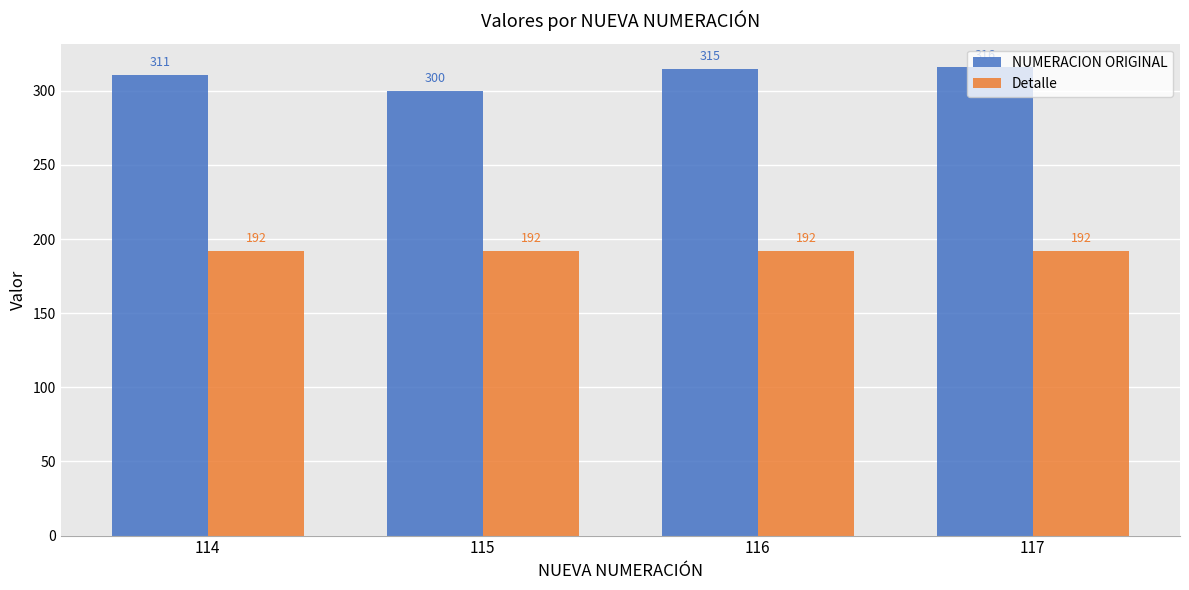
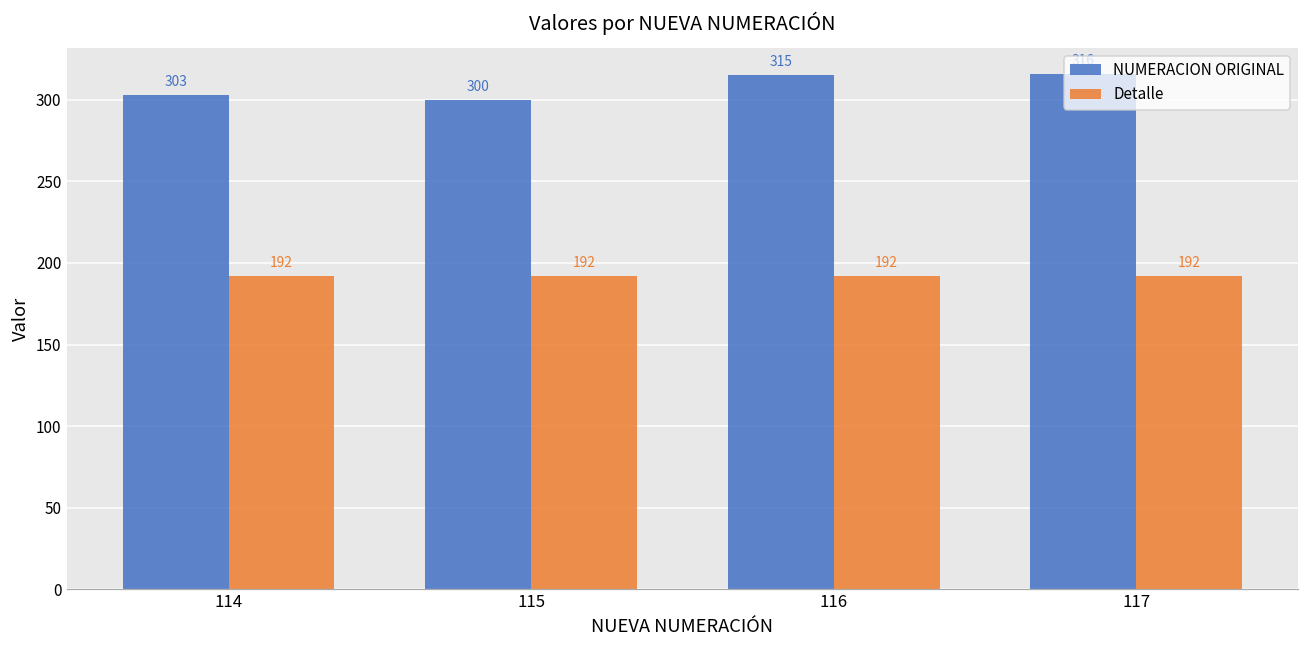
  {
    "NUMERACION ORIGINAL": {
-     "114": 311,
+     "114": 303,
      "115": 300,
      "116": 315
    },
    "Detalle": {
      "114": 192,
      "115": 192,
      "116": 192,
      "117": 192
    }
  }
